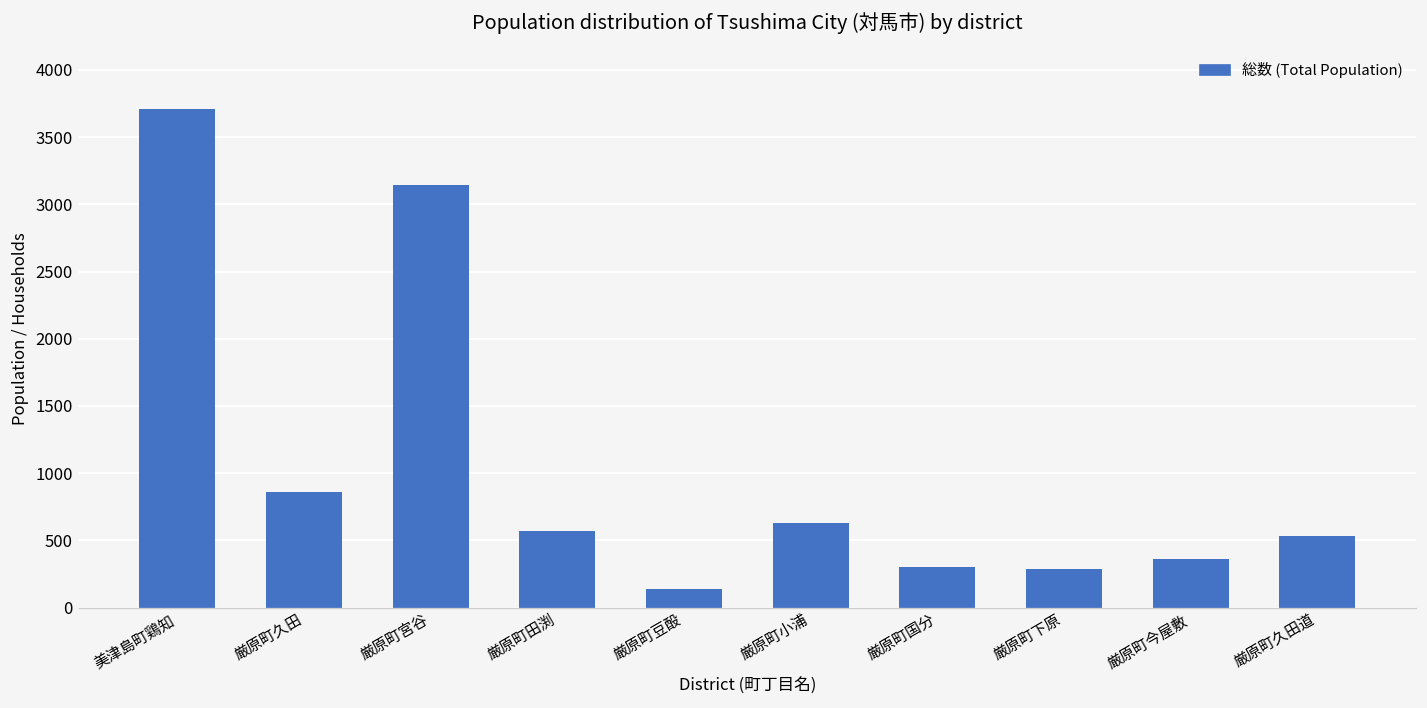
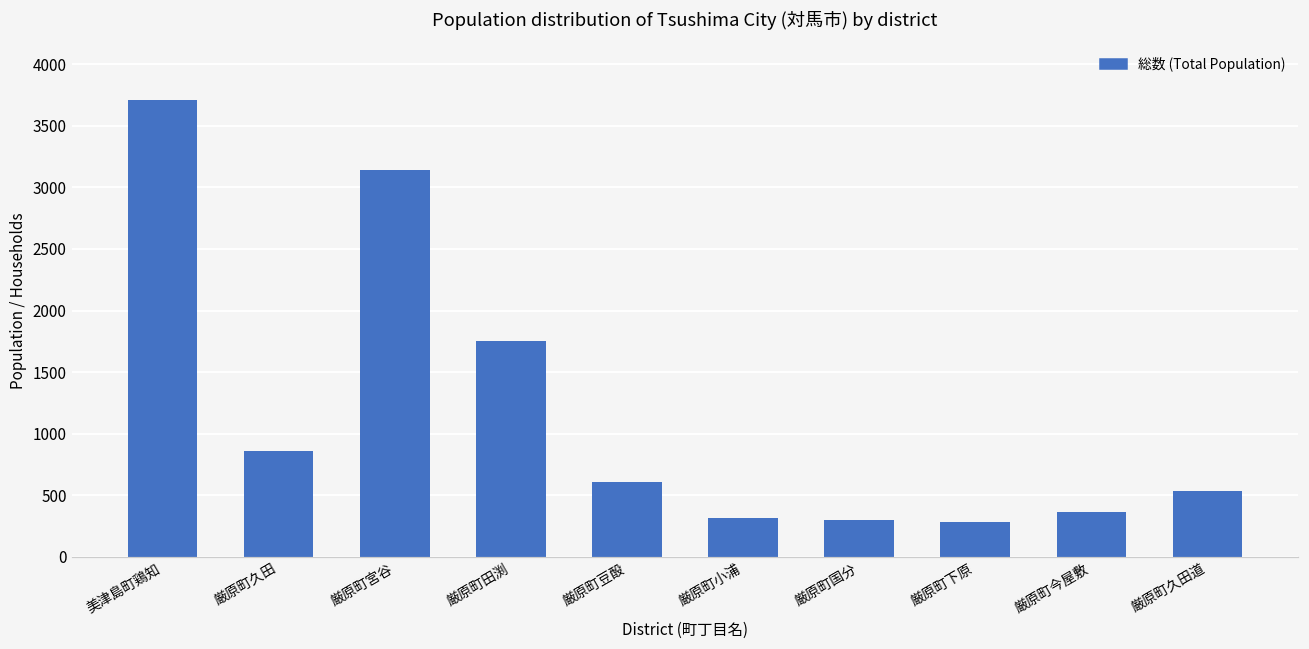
  {
    "美津島町鶏知": 3710,
    "厳原町久田": 860,
    "厳原町宮谷": 3140,
-   "厳原町田渕": 570,
-   "厳原町豆酘": 140,
-   "厳原町小浦": 630,
+   "厳原町田渕": 1760,
+   "厳原町豆酘": 610,
+   "厳原町小浦": 310,
    "厳原町国分": 300,
    "厳原町下原": 290,
    "厳原町今屋敷": 360,
    "厳原町久田道": 530
  }
